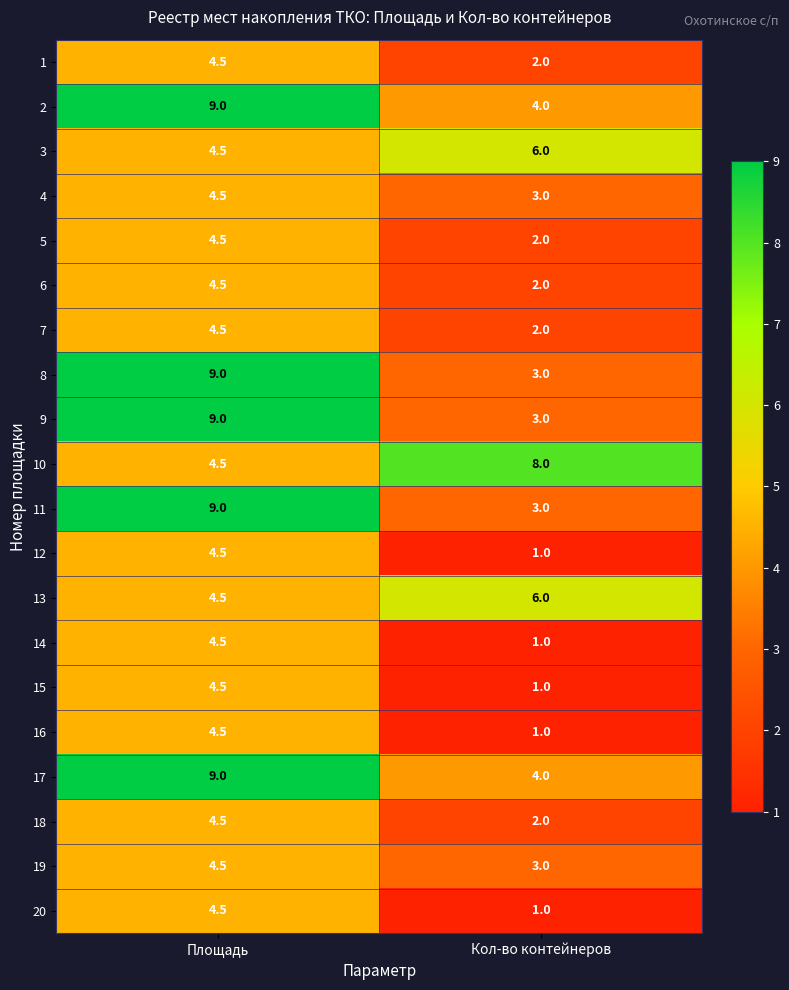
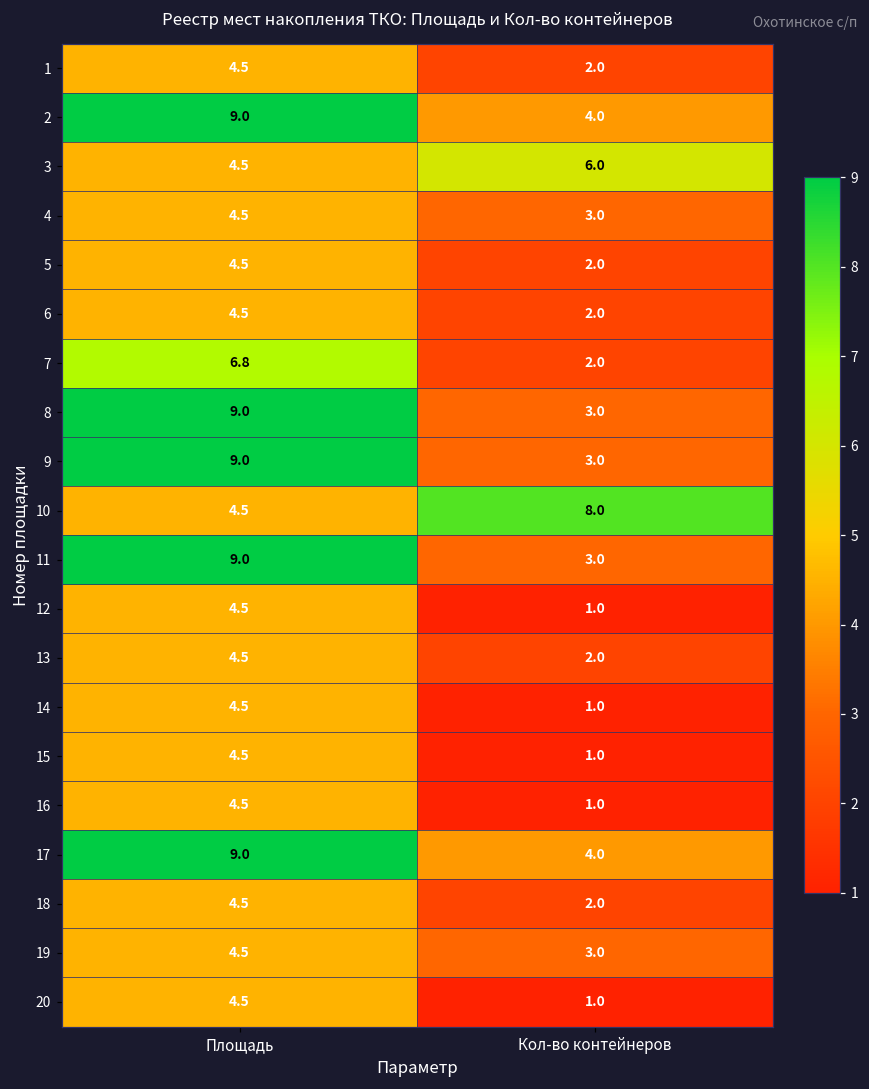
  {
    "1": {
      "Площадь": 4.5,
      "Кол-во контейнеров": 2.0
    },
    "2": {
      "Площадь": 9.0,
      "Кол-во контейнеров": 4.0
    },
    "3": {
      "Площадь": 4.5,
      "Кол-во контейнеров": 6.0
    },
    "4": {
      "Площадь": 4.5,
      "Кол-во контейнеров": 3.0
    },
    "5": {
      "Площадь": 4.5,
      "Кол-во контейнеров": 2.0
    },
    "6": {
      "Площадь": 4.5,
      "Кол-во контейнеров": 2.0
    },
    "7": {
-     "Площадь": 4.5,
+     "Площадь": 6.8,
      "Кол-во контейнеров": 2.0
    },
    "8": {
      "Площадь": 9.0,
      "Кол-во контейнеров": 3.0
    },
    "9": {
      "Площадь": 9.0,
      "Кол-во контейнеров": 3.0
    },
    "10": {
      "Площадь": 4.5,
      "Кол-во контейнеров": 8.0
    },
    "11": {
      "Площадь": 9.0,
      "Кол-во контейнеров": 3.0
    },
    "12": {
      "Площадь": 4.5,
      "Кол-во контейнеров": 1.0
    },
    "13": {
      "Площадь": 4.5,
-     "Кол-во контейнеров": 6.0
+     "Кол-во контейнеров": 2.0
    },
    "14": {
      "Площадь": 4.5,
      "Кол-во контейнеров": 1.0
    },
    "15": {
      "Площадь": 4.5,
      "Кол-во контейнеров": 1.0
    },
    "16": {
      "Площадь": 4.5,
      "Кол-во контейнеров": 1.0
    },
    "17": {
      "Площадь": 9.0,
      "Кол-во контейнеров": 4.0
    },
    "18": {
      "Площадь": 4.5,
      "Кол-во контейнеров": 2.0
    },
    "19": {
      "Площадь": 4.5,
      "Кол-во контейнеров": 3.0
    },
    "20": {
      "Площадь": 4.5,
      "Кол-во контейнеров": 1.0
    }
  }
